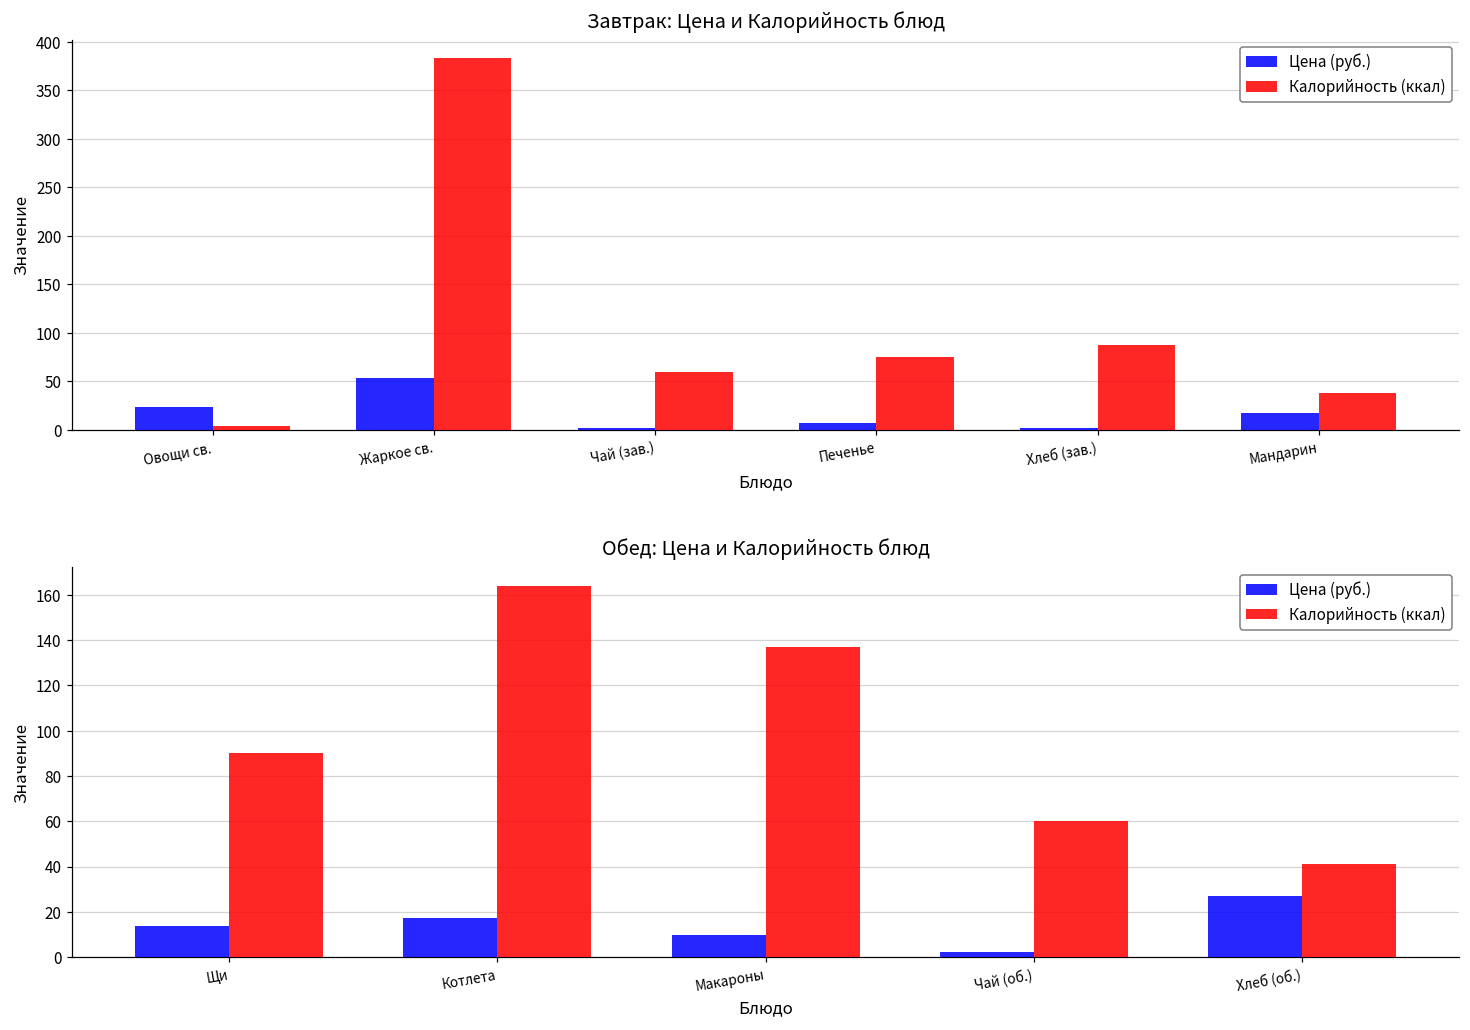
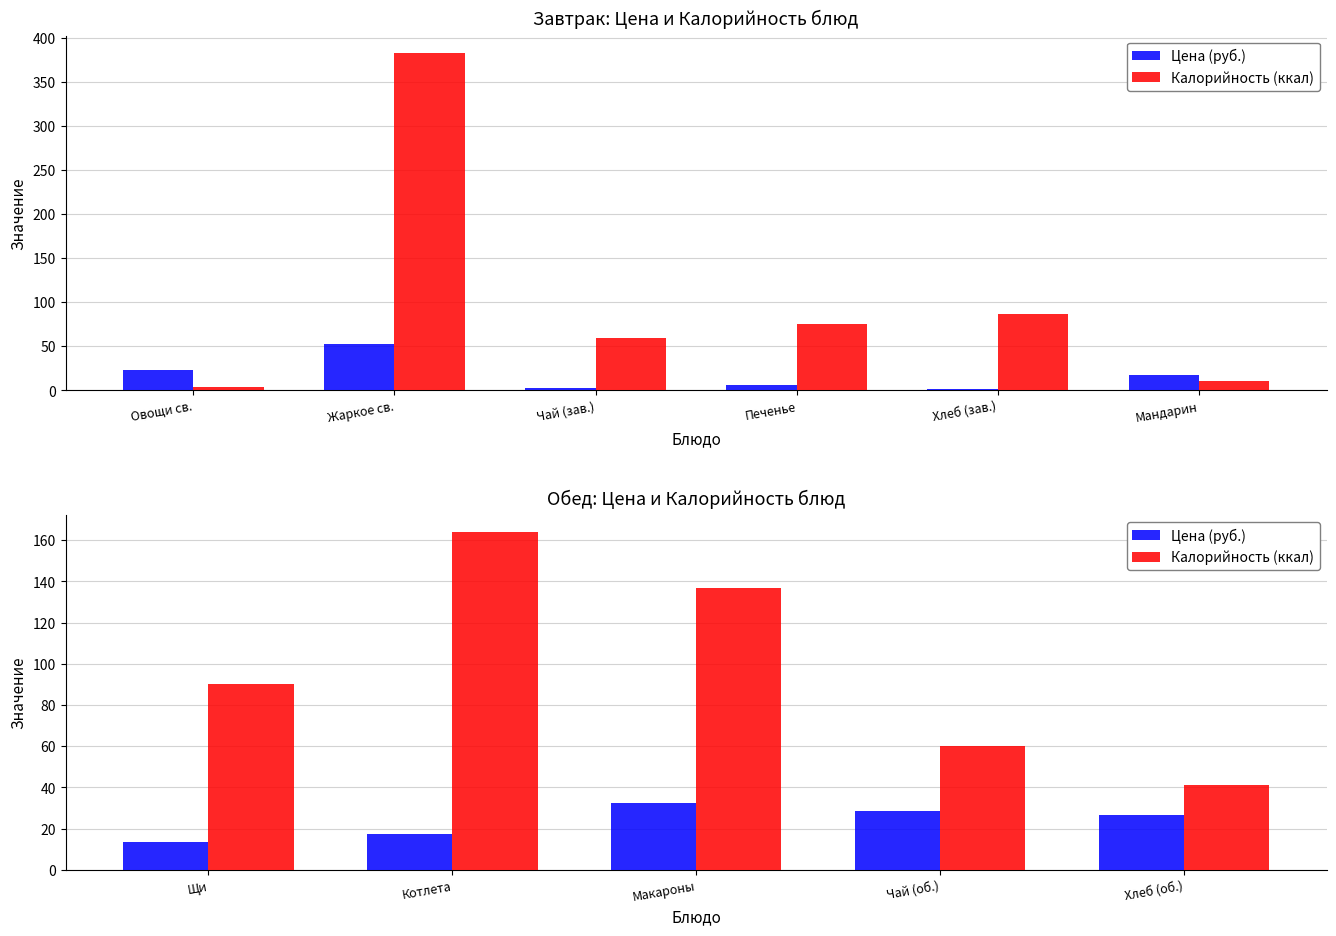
  {
    "Завтрак: Цена и Калорийность блюд": {
      "Цена (руб.)": {
        "Овощи св.": 20,
        "Жаркое св.": 50,
        "Печенье": 10,
        "Мандарин": 20
      },
      "Калорийность (ккал)": {
        "Овощи св.": 0,
        "Жаркое св.": 380,
        "Чай (зав.)": 60,
        "Печенье": 80,
        "Хлеб (зав.)": 90,
-       "Мандарин": 40
+       "Мандарин": 10
      }
    },
    "Обед: Цена и Калорийность блюд": {
      "Цена (руб.)": {
        "Щи": 14,
        "Котлета": 17,
-       "Макароны": 10,
-       "Чай (об.)": 2,
+       "Макароны": 33,
+       "Чай (об.)": 29,
        "Хлеб (об.)": 27
      },
      "Калорийность (ккал)": {
        "Щи": 90,
        "Котлета": 164,
        "Макароны": 137,
        "Чай (об.)": 60,
        "Хлеб (об.)": 41
      }
    }
  }
